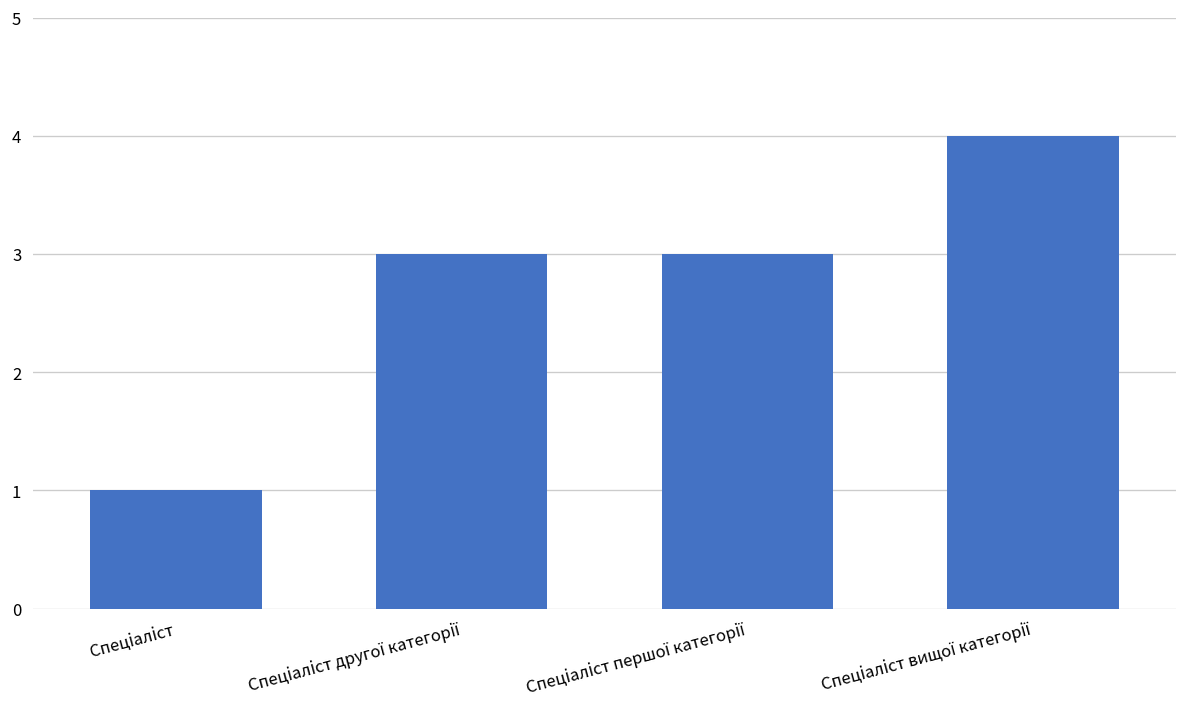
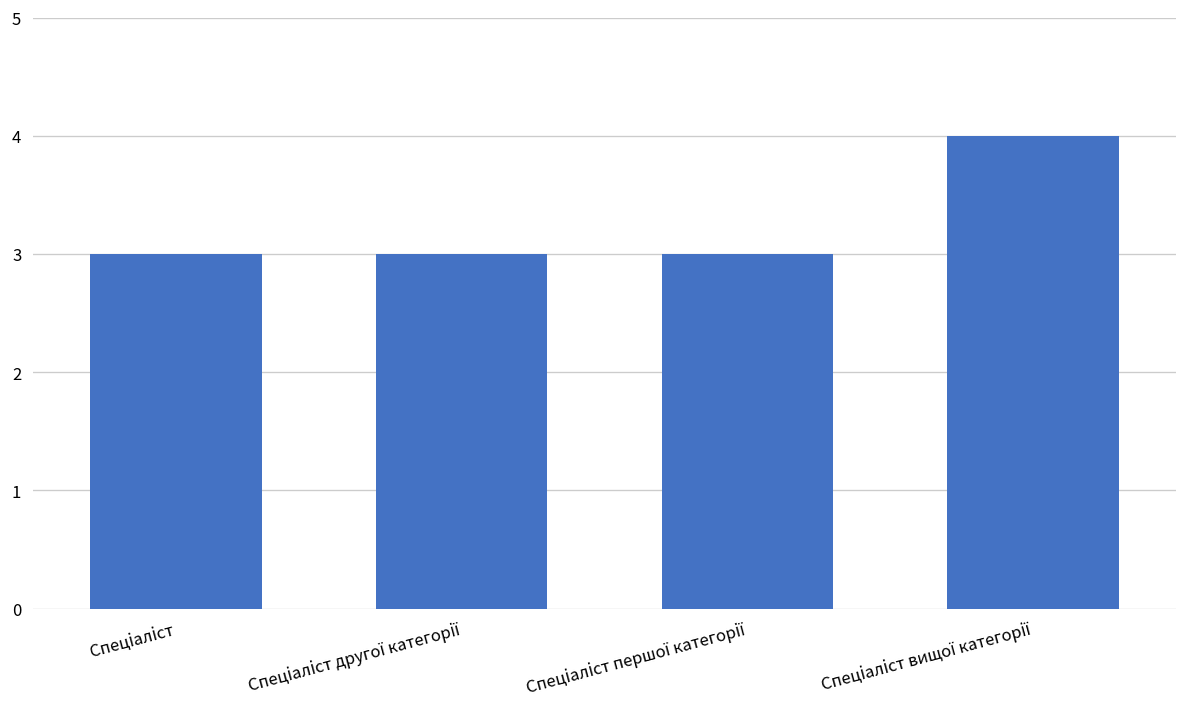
  {
-   "Спеціаліст": 1,
+   "Спеціаліст": 3,
    "Спеціаліст другої категорії": 3,
    "Спеціаліст першої категорії": 3,
    "Спеціаліст вищої категорії": 4
  }
